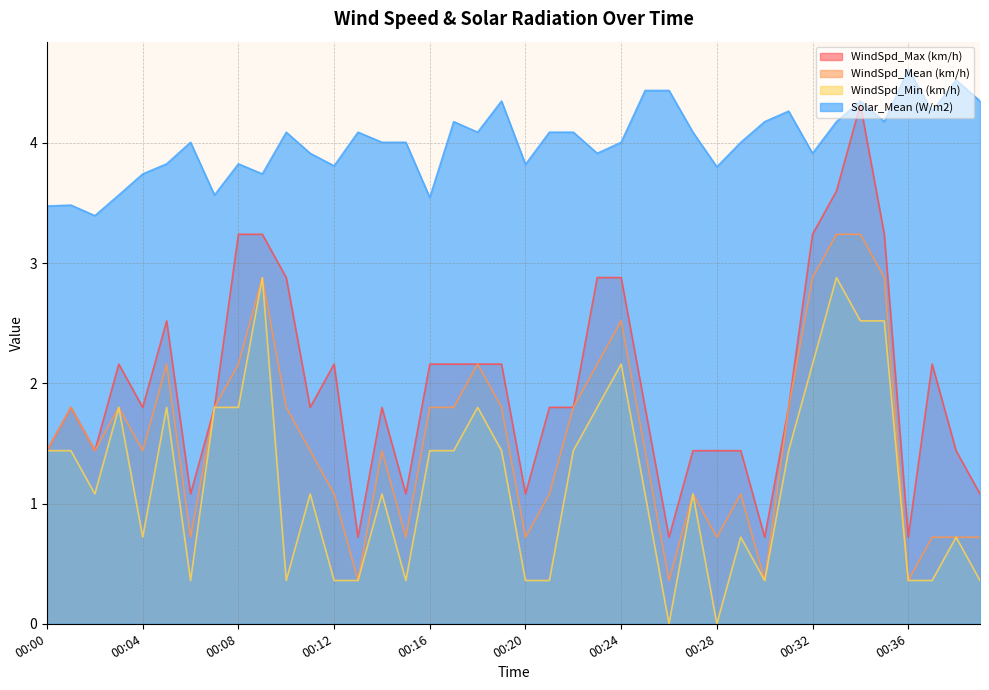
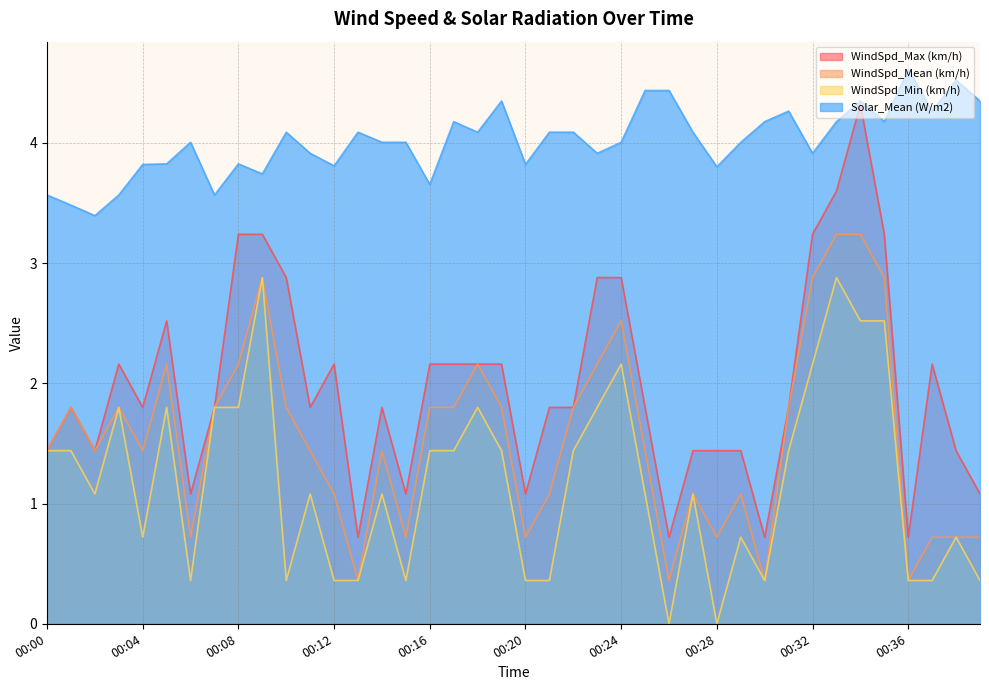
  {
    "Solar_Mean (W/m2)": {
-     "00:00": 3.48,
-     "00:04": 3.74,
+     "00:00": 3.57,
+     "00:04": 3.82,
      "00:08": 3.83,
      "00:12": 3.81,
-     "00:16": 3.55,
+     "00:16": 3.65,
      "00:20": 3.82,
      "00:24": 4.01,
      "00:28": 3.80,
      "00:32": 3.91
    }
  }
